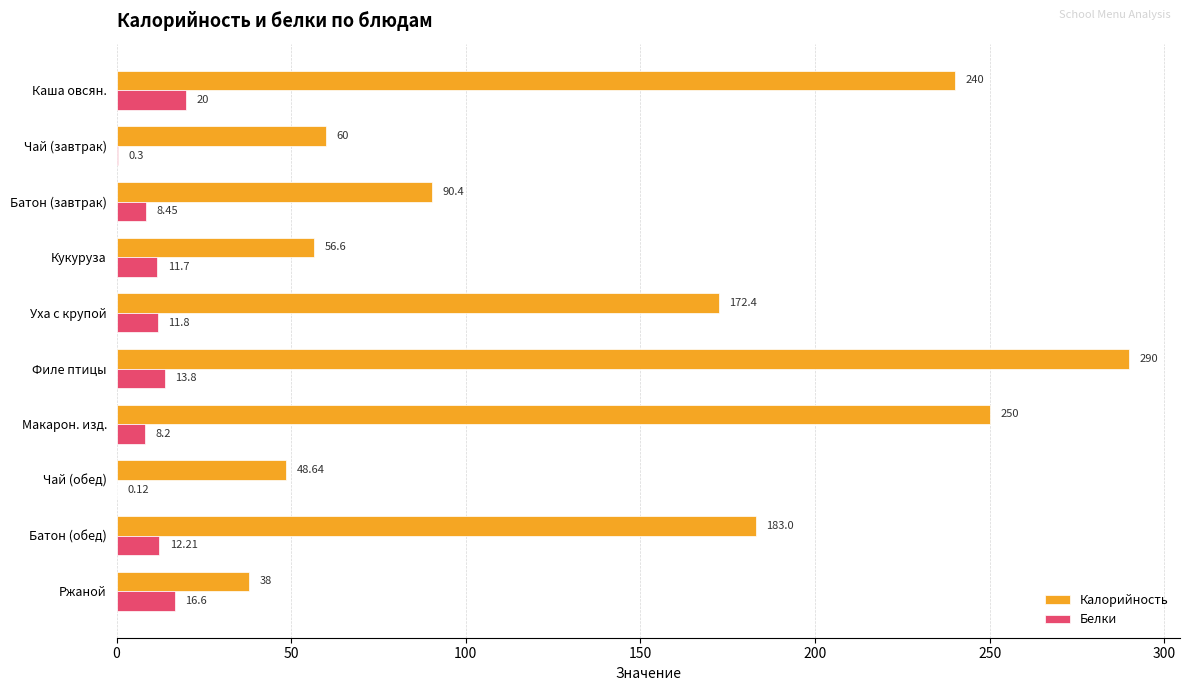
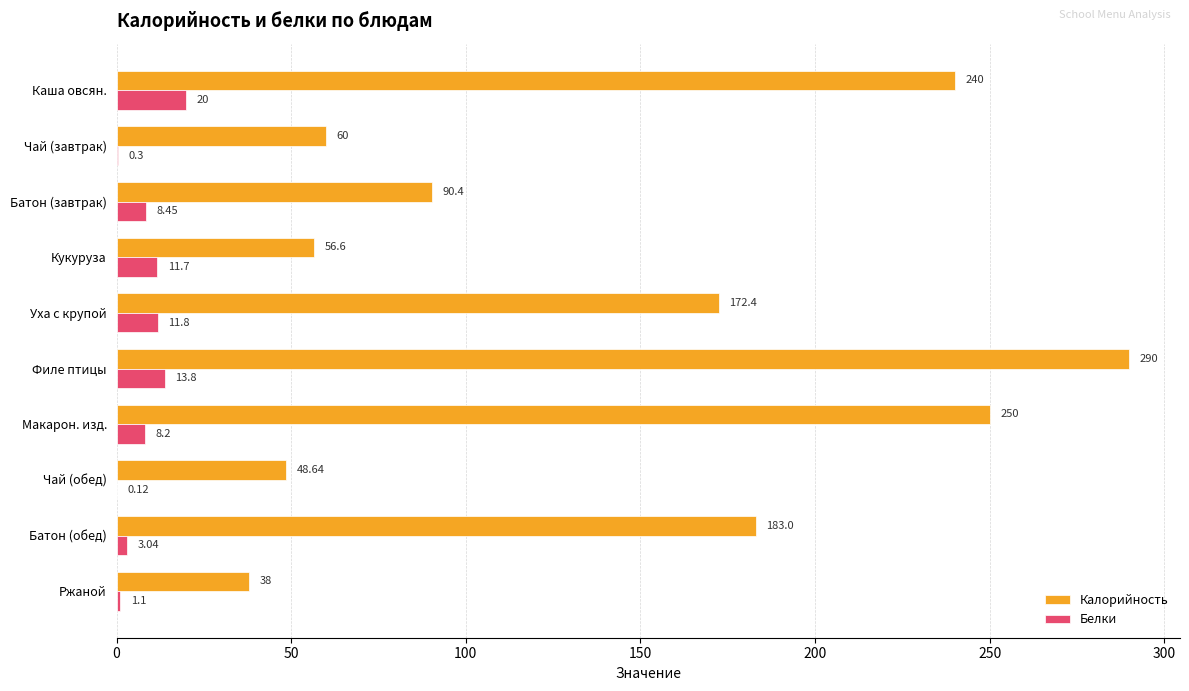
  {
    "Калорийность": {
      "Каша овсян.": 240,
      "Чай (завтрак)": 60,
      "Батон (завтрак)": 90.4,
      "Кукуруза": 56.6,
      "Уха с крупой": 172.4,
      "Филе птицы": 290,
      "Макарон. изд.": 250,
      "Чай (обед)": 48.64,
      "Батон (обед)": 183.0,
      "Ржаной": 38
    },
    "Белки": {
      "Каша овсян.": 20,
      "Чай (завтрак)": 0.3,
      "Батон (завтрак)": 8.45,
      "Кукуруза": 11.7,
      "Уха с крупой": 11.8,
      "Филе птицы": 13.8,
      "Макарон. изд.": 8.2,
      "Чай (обед)": 0.12,
-     "Батон (обед)": 12.21,
-     "Ржаной": 16.6
+     "Батон (обед)": 3.04,
+     "Ржаной": 1.1
    }
  }
